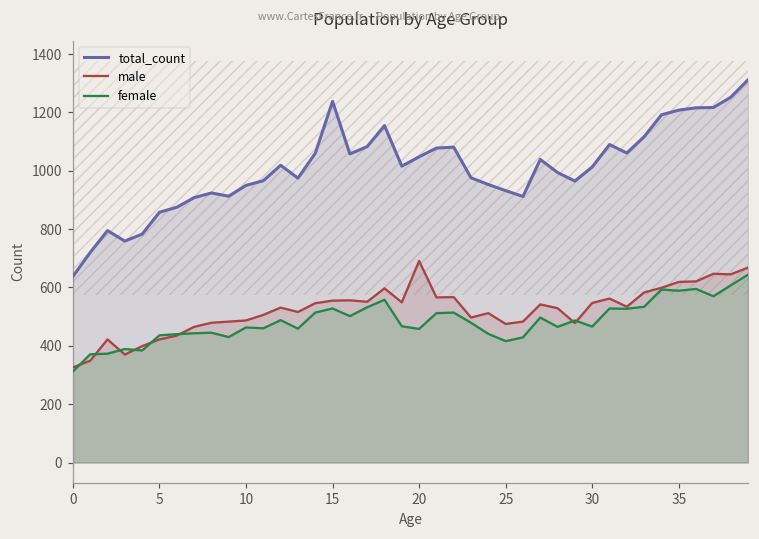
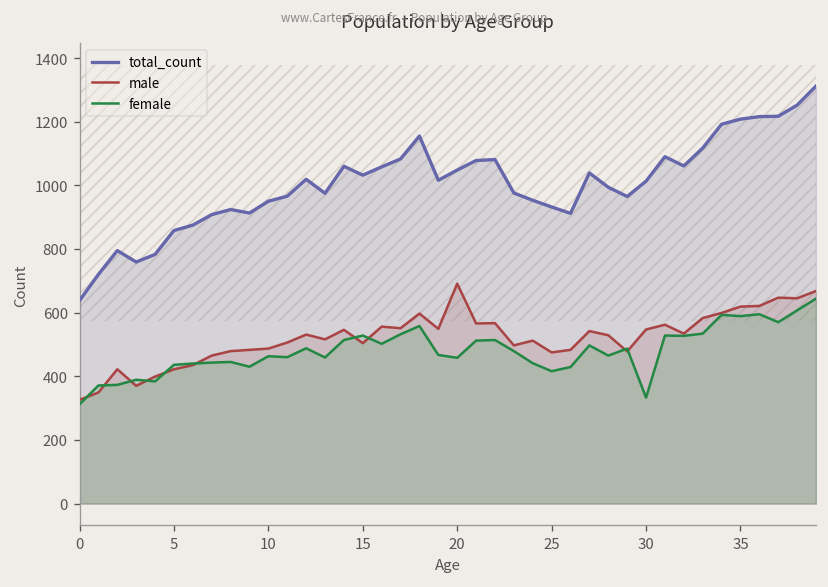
  {
    "total_count": {
      "0": 640,
      "5": 860,
      "10": 950,
-     "15": 1240,
+     "15": 1030,
      "20": 1050,
      "25": 930,
      "30": 1010,
      "35": 1210
    },
    "male": {
      "0": 330,
      "5": 420,
      "10": 490,
-     "15": 560,
+     "15": 500,
      "20": 690,
      "25": 480,
      "30": 550,
      "35": 620
    },
    "female": {
      "0": 310,
      "5": 440,
      "10": 460,
      "15": 530,
      "20": 460,
      "25": 420,
-     "30": 470,
+     "30": 330,
      "35": 590
    }
  }
